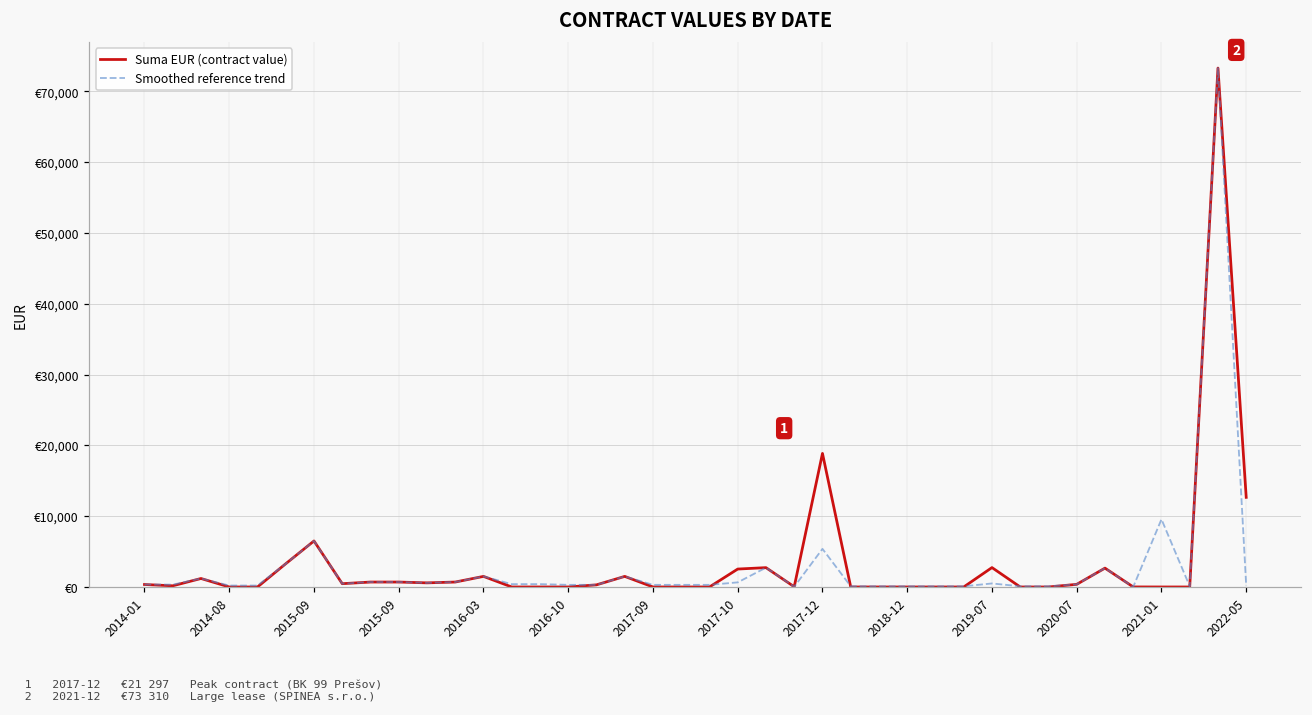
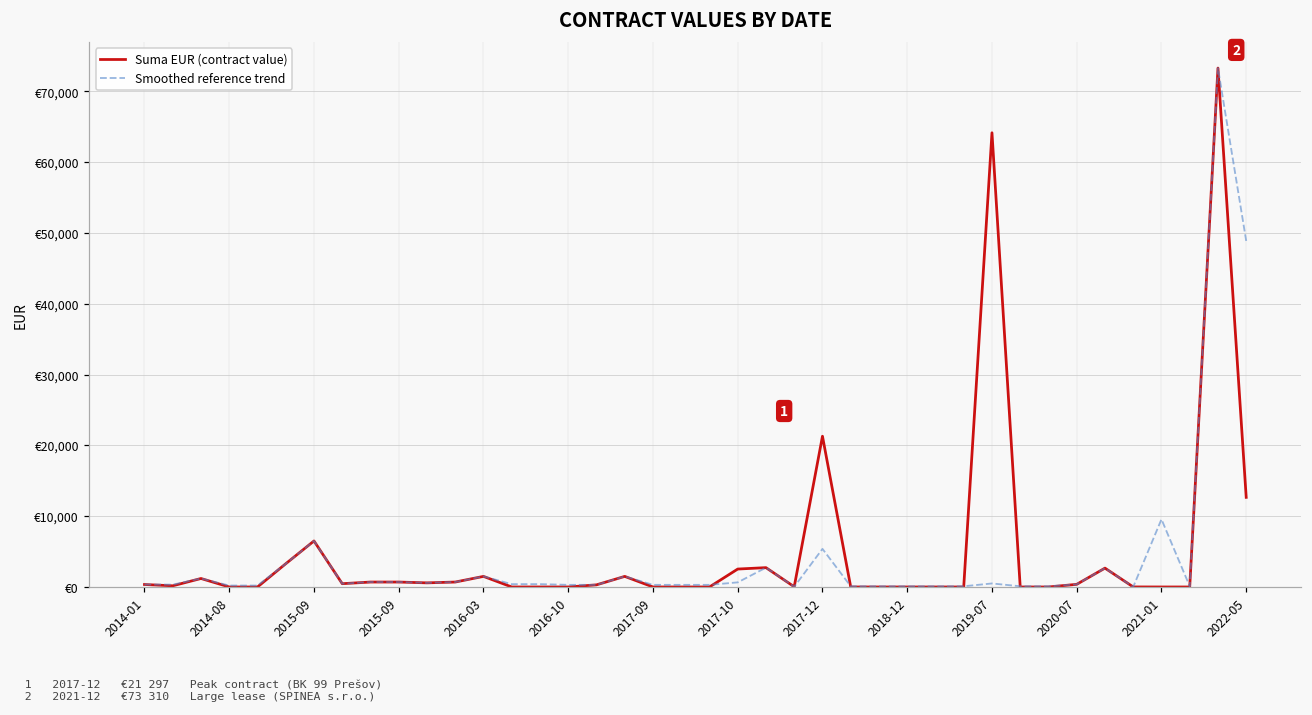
  {
    "Suma EUR (contract value)": {
      "2017-10": "€3,000",
-     "2017-12": "€19,000",
-     "2019-07": "€3,000",
+     "2017-12": "€21,000",
+     "2019-07": "€64,000",
      "2021-01": "€0",
      "2022-05": "€13,000"
    },
    "Smoothed reference trend": {
      "2017-10": "€1,000",
      "2017-12": "€5,000",
      "2019-07": "€0",
      "2021-01": "€10,000",
-     "2022-05": "€0"
+     "2022-05": "€49,000"
    }
  }
